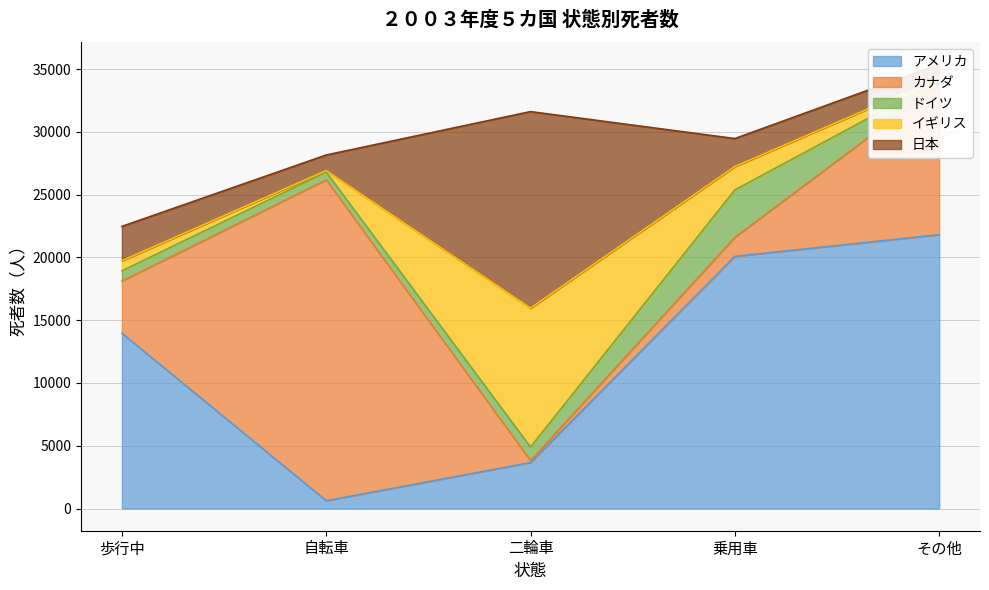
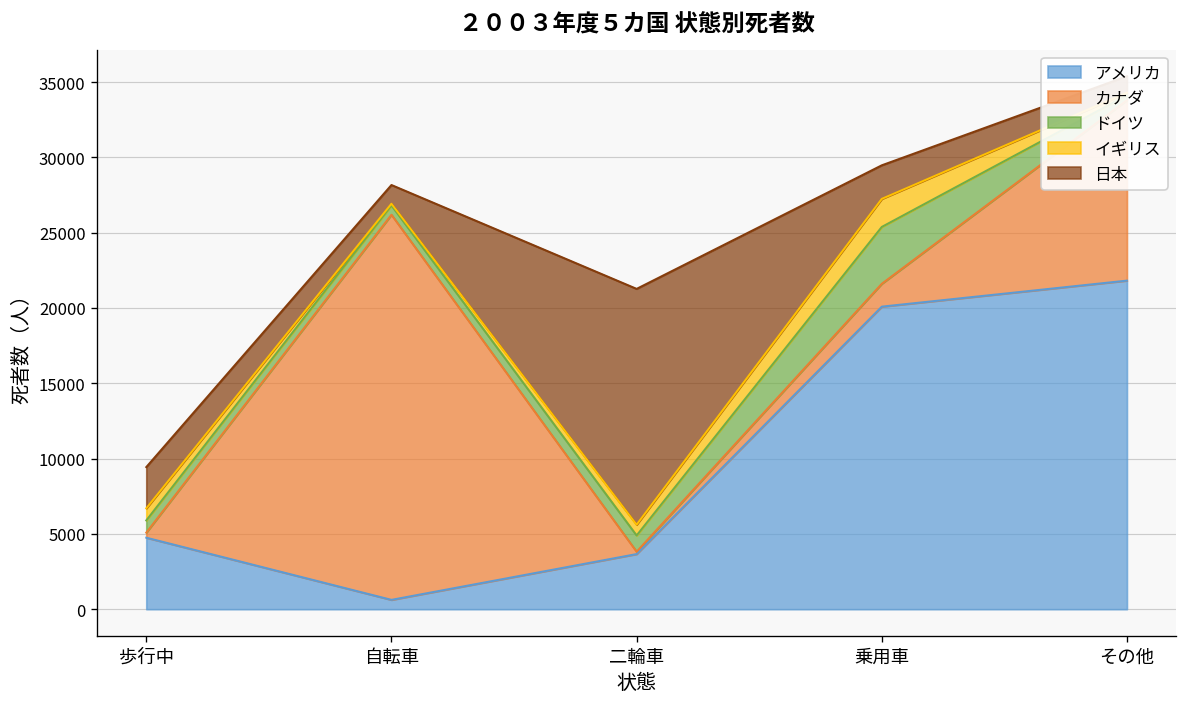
  {
    "アメリカ": {
-     "歩行中": 14000,
+     "歩行中": 4700,
      "自転車": 600,
      "乗用車": 20100,
      "その他": 21800
    },
    "カナダ": {
-     "歩行中": 4200,
+     "歩行中": 300,
      "自転車": 25600,
      "乗用車": 1500
    },
    "ドイツ": {
      "歩行中": 800,
      "二輪車": 1100,
      "乗用車": 3800
    },
    "イギリス": {
      "歩行中": 800,
-     "二輪車": 11100,
+     "二輪車": 700,
      "乗用車": 1900
    },
    "日本": {
      "歩行中": 2700,
      "自転車": 1200,
      "二輪車": 15700,
      "乗用車": 2200
    }
  }
